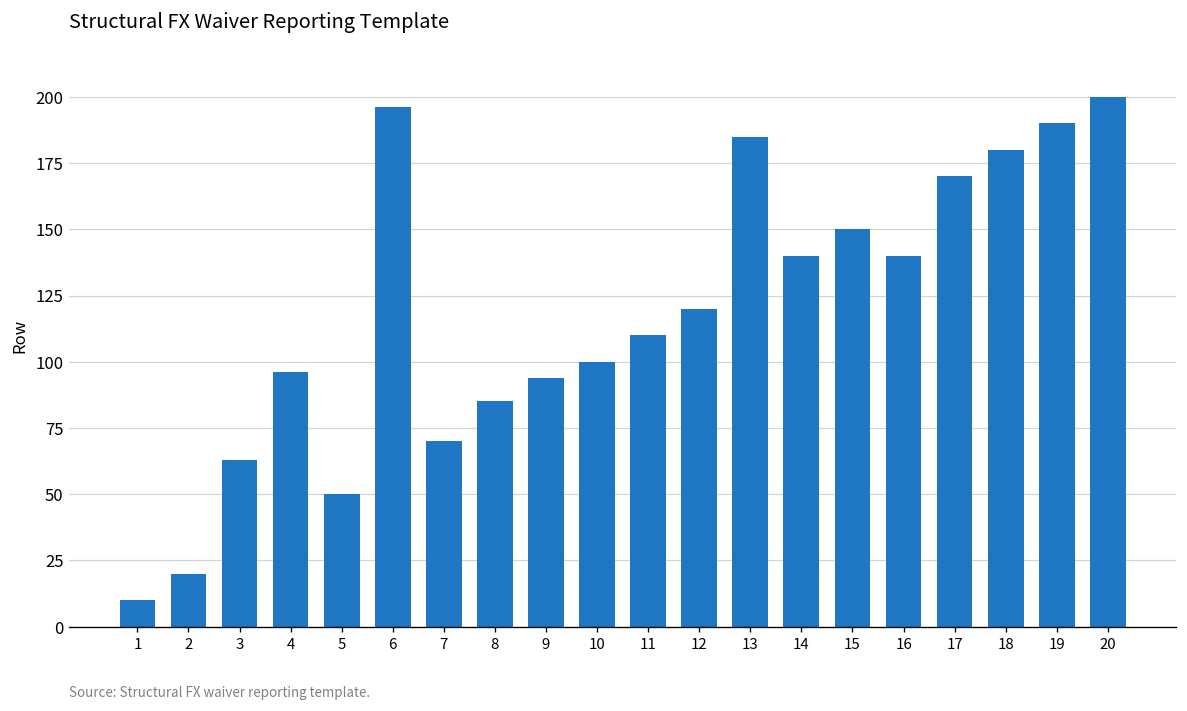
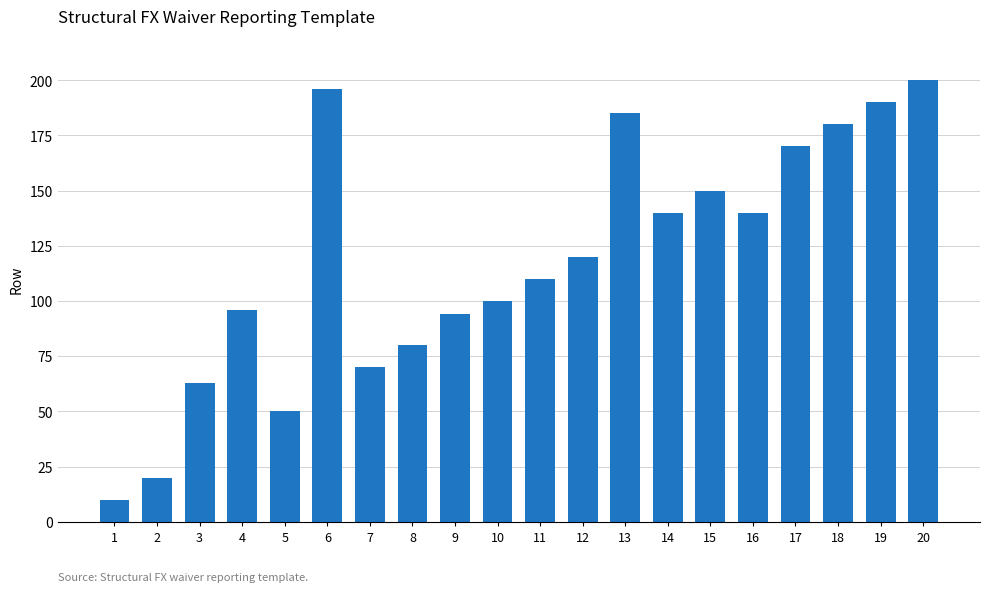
  {
    "1": 10,
    "2": 20,
    "3": 63,
    "4": 96,
    "5": 50,
    "6": 196,
    "7": 70,
-   "8": 85,
+   "8": 80,
    "9": 94,
    "10": 100,
    "11": 110,
    "12": 120,
    "13": 185,
    "14": 140,
    "15": 150,
    "16": 140,
    "17": 170,
    "18": 180,
    "19": 190,
    "20": 200
  }
